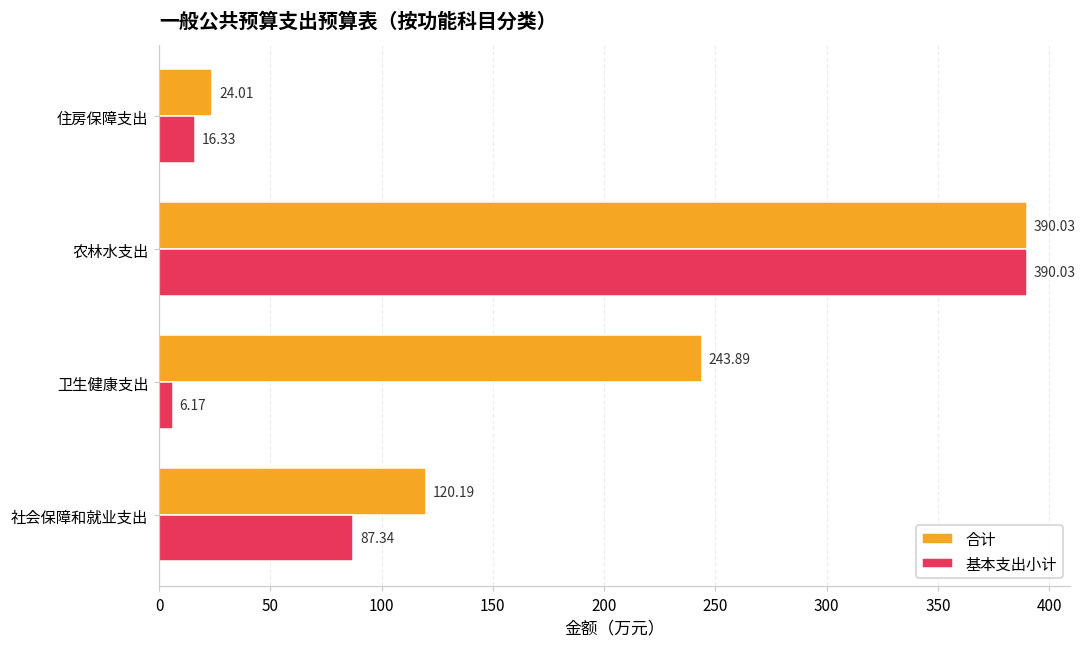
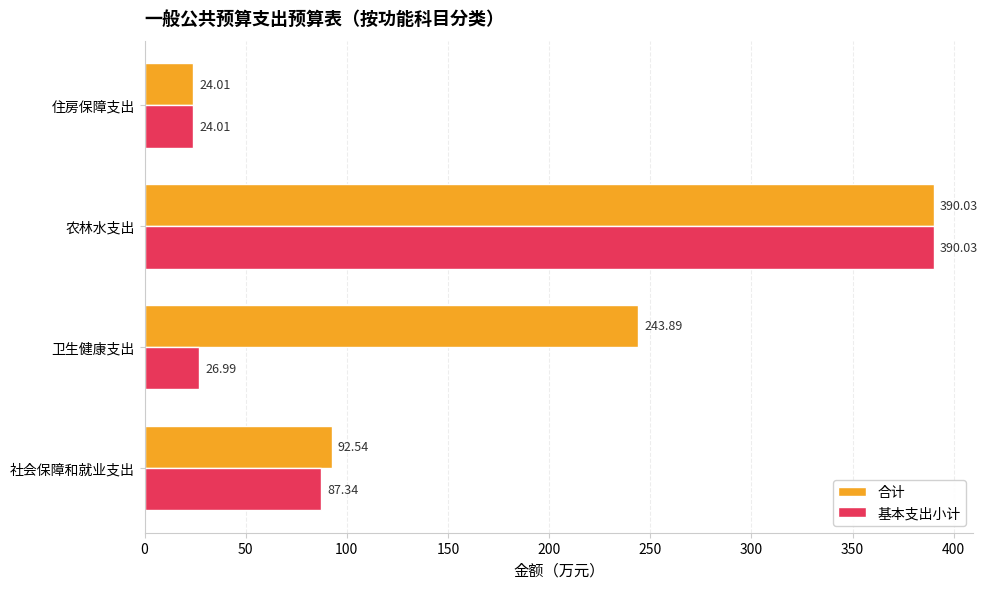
  {
    "合计": {
      "住房保障支出": 24.01,
      "农林水支出": 390.03,
      "卫生健康支出": 243.89,
-     "社会保障和就业支出": 120.19
+     "社会保障和就业支出": 92.54
    },
    "基本支出小计": {
-     "住房保障支出": 16.33,
+     "住房保障支出": 24.01,
      "农林水支出": 390.03,
-     "卫生健康支出": 6.17,
+     "卫生健康支出": 26.99,
      "社会保障和就业支出": 87.34
    }
  }
